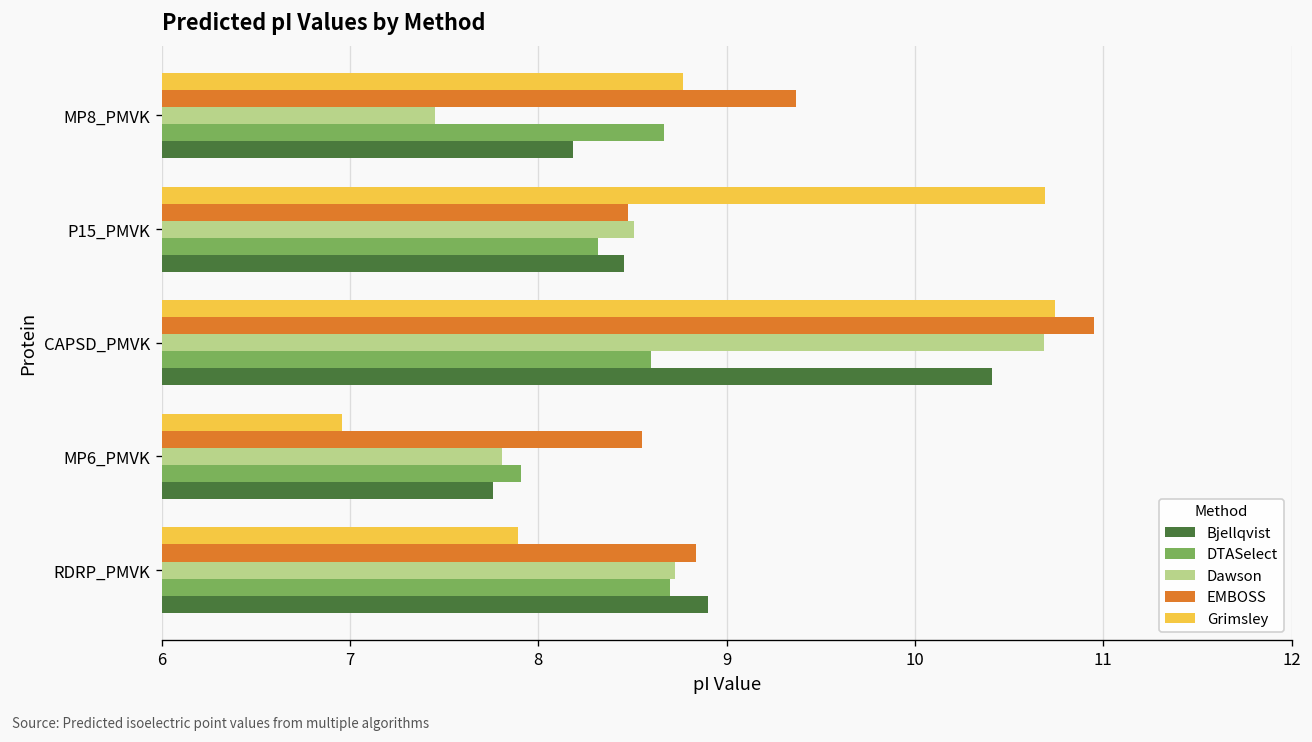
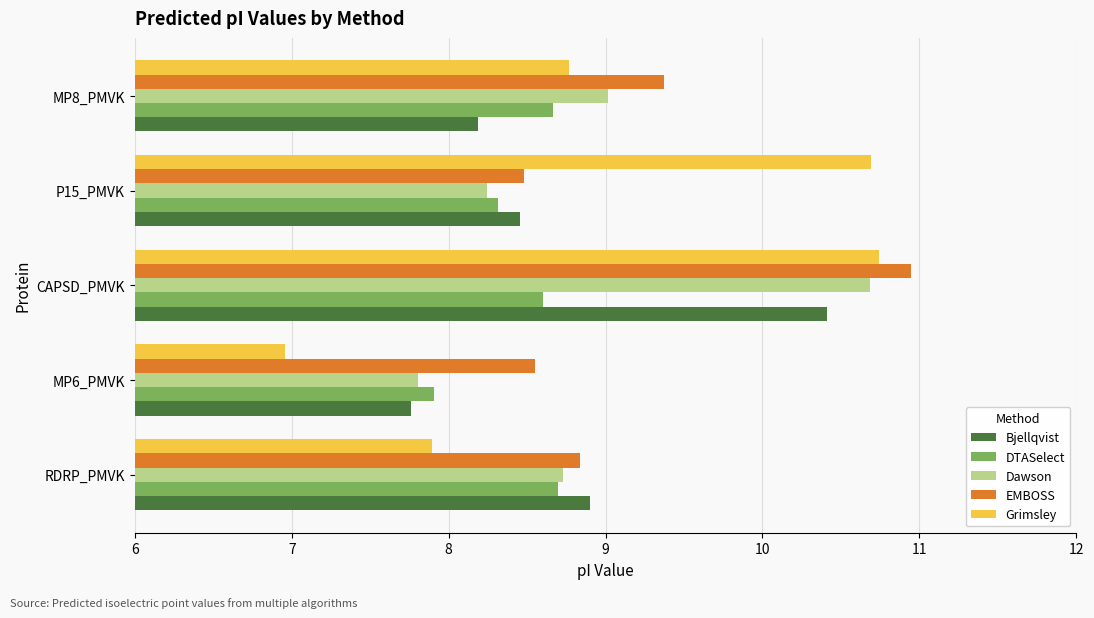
  {
    "Bjellqvist": {
      "MP8_PMVK": 8.19,
      "P15_PMVK": 8.45,
      "CAPSD_PMVK": 10.41,
      "MP6_PMVK": 7.76,
      "RDRP_PMVK": 8.90
    },
    "DTASelect": {
      "MP8_PMVK": 8.67,
      "P15_PMVK": 8.32,
      "CAPSD_PMVK": 8.60,
      "MP6_PMVK": 7.91,
      "RDRP_PMVK": 8.70
    },
    "Dawson": {
-     "MP8_PMVK": 7.45,
-     "P15_PMVK": 8.51,
+     "MP8_PMVK": 9.02,
+     "P15_PMVK": 8.24,
      "CAPSD_PMVK": 10.69,
      "MP6_PMVK": 7.81,
      "RDRP_PMVK": 8.73
    },
    "EMBOSS": {
      "MP8_PMVK": 9.37,
      "P15_PMVK": 8.48,
      "CAPSD_PMVK": 10.95,
      "MP6_PMVK": 8.55,
      "RDRP_PMVK": 8.84
    },
    "Grimsley": {
      "MP8_PMVK": 8.77,
      "P15_PMVK": 10.69,
      "CAPSD_PMVK": 10.75,
      "MP6_PMVK": 6.96,
      "RDRP_PMVK": 7.89
    }
  }
